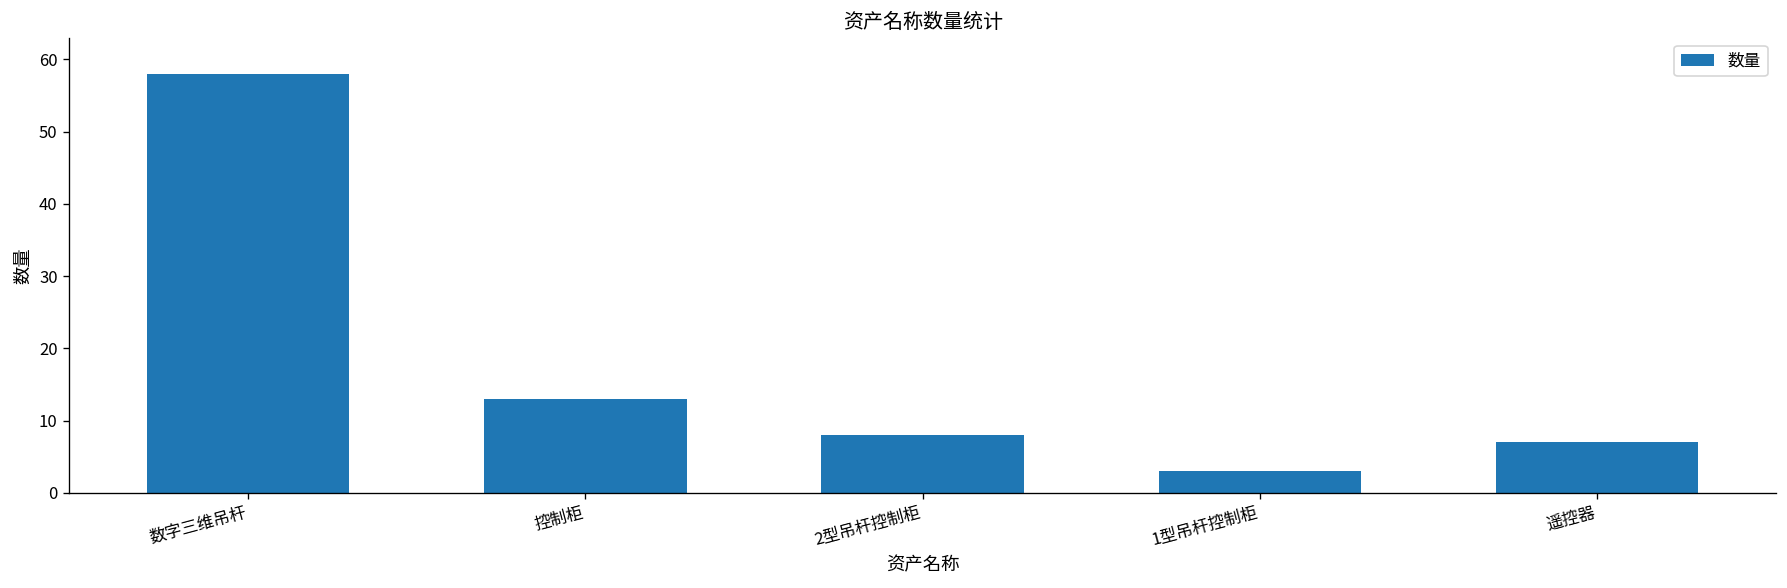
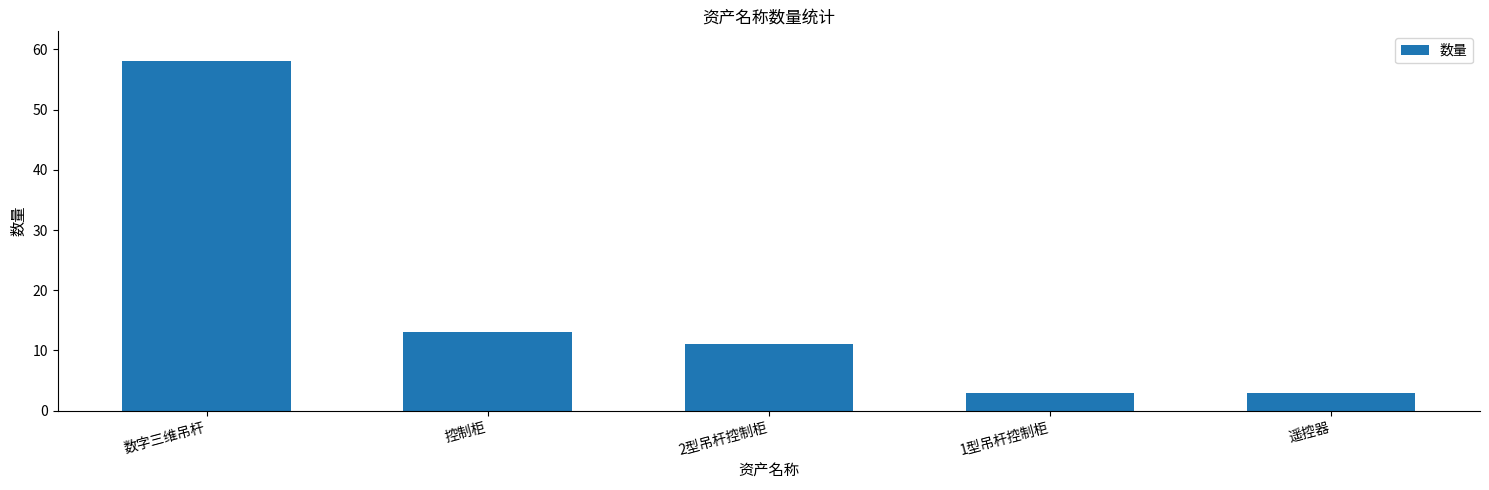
  {
    "数字三维吊杆": 58,
    "控制柜": 13,
-   "2型吊杆控制柜": 8,
+   "2型吊杆控制柜": 11,
    "1型吊杆控制柜": 3,
-   "遥控器": 7
+   "遥控器": 3
  }
